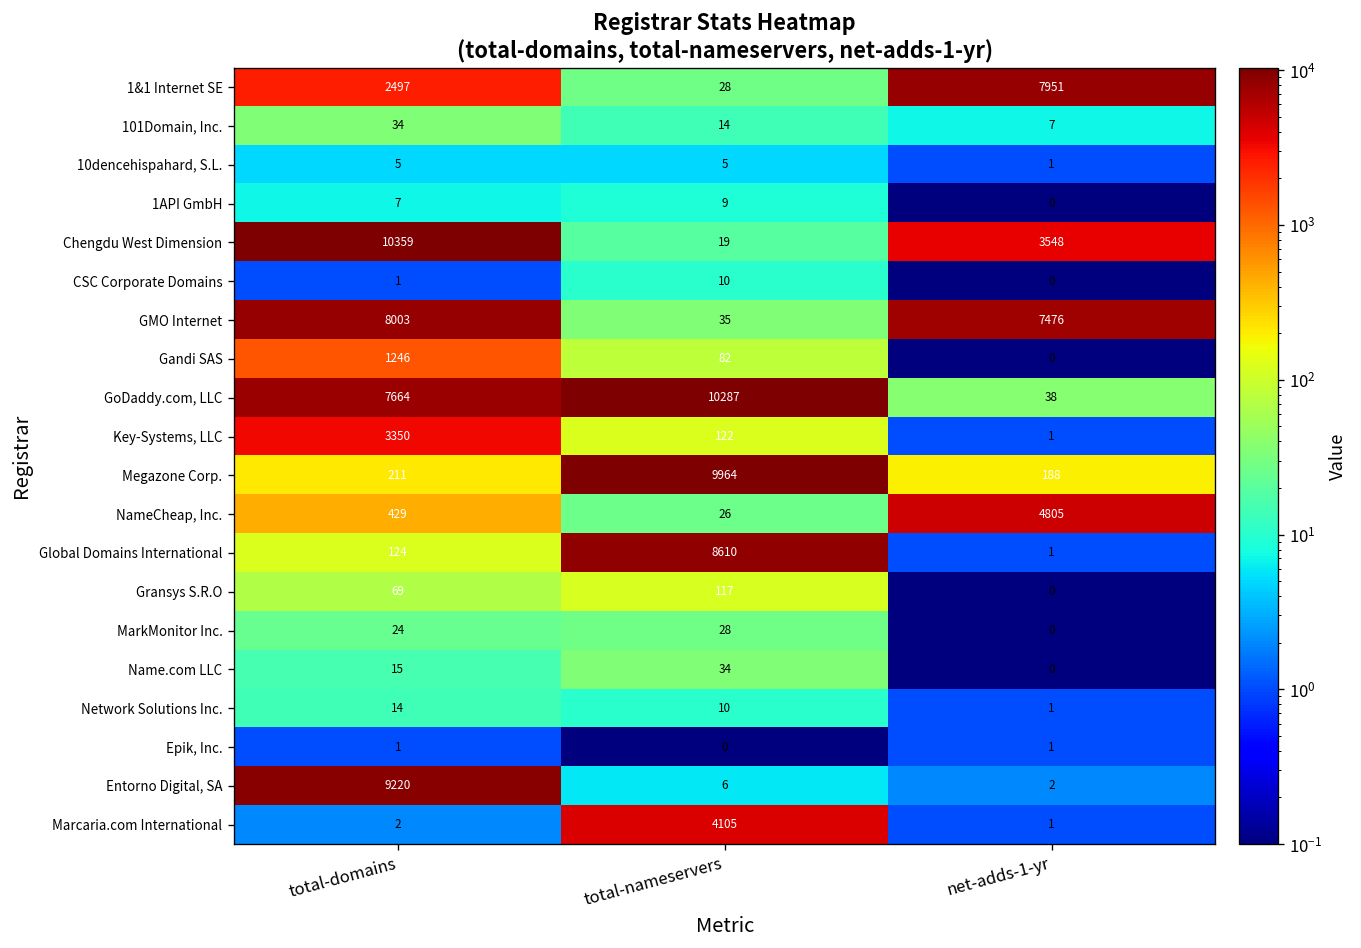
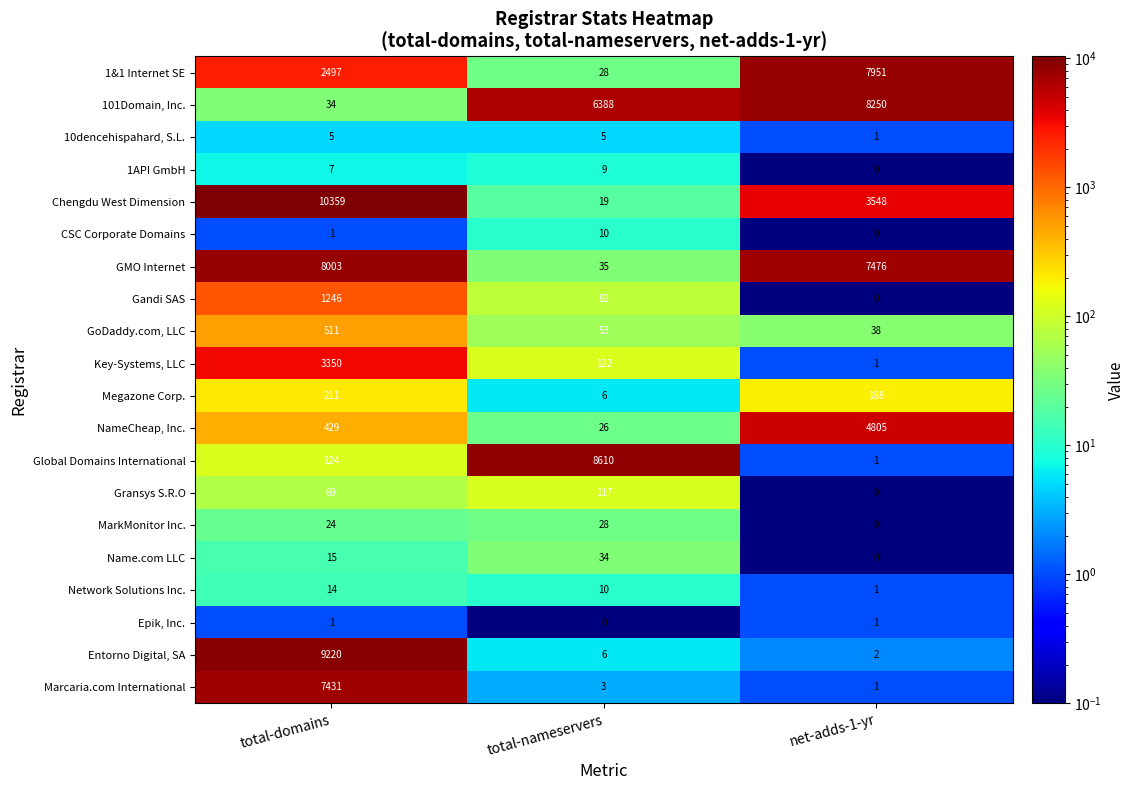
  {
    "1&1 Internet SE": {
      "total-domains": 2497,
      "total-nameservers": 28,
      "net-adds-1-yr": 7951
    },
    "101Domain, Inc.": {
      "total-domains": 34,
-     "total-nameservers": 14,
-     "net-adds-1-yr": 7
+     "total-nameservers": 6388,
+     "net-adds-1-yr": 8250
    },
    "10dencehispahard, S.L.": {
      "total-domains": 5,
      "total-nameservers": 5,
      "net-adds-1-yr": 1
    },
    "1API GmbH": {
      "total-domains": 7,
      "total-nameservers": 9,
      "net-adds-1-yr": 0
    },
    "Chengdu West Dimension": {
      "total-domains": 10359,
      "total-nameservers": 19,
      "net-adds-1-yr": 3548
    },
    "CSC Corporate Domains": {
      "total-domains": 1,
      "total-nameservers": 10,
      "net-adds-1-yr": 0
    },
    "GMO Internet": {
      "total-domains": 8003,
      "total-nameservers": 35,
      "net-adds-1-yr": 7476
    },
    "Gandi SAS": {
      "total-domains": 1246,
      "total-nameservers": 82,
      "net-adds-1-yr": 0
    },
    "GoDaddy.com, LLC": {
-     "total-domains": 7664,
-     "total-nameservers": 10287,
+     "total-domains": 511,
+     "total-nameservers": 53,
      "net-adds-1-yr": 38
    },
    "Key-Systems, LLC": {
      "total-domains": 3350,
      "total-nameservers": 122,
      "net-adds-1-yr": 1
    },
    "Megazone Corp.": {
      "total-domains": 211,
-     "total-nameservers": 9964,
+     "total-nameservers": 6,
      "net-adds-1-yr": 188
    },
    "NameCheap, Inc.": {
      "total-domains": 429,
      "total-nameservers": 26,
      "net-adds-1-yr": 4805
    },
    "Global Domains International": {
      "total-domains": 124,
      "total-nameservers": 8610,
      "net-adds-1-yr": 1
    },
    "Gransys S.R.O": {
      "total-domains": 69,
      "total-nameservers": 117,
      "net-adds-1-yr": 0
    },
    "MarkMonitor Inc.": {
      "total-domains": 24,
      "total-nameservers": 28,
      "net-adds-1-yr": 0
    },
    "Name.com LLC": {
      "total-domains": 15,
      "total-nameservers": 34,
      "net-adds-1-yr": 0
    },
    "Network Solutions Inc.": {
      "total-domains": 14,
      "total-nameservers": 10,
      "net-adds-1-yr": 1
    },
    "Epik, Inc.": {
      "total-domains": 1,
      "total-nameservers": 0,
      "net-adds-1-yr": 1
    },
    "Entorno Digital, SA": {
      "total-domains": 9220,
      "total-nameservers": 6,
      "net-adds-1-yr": 2
    },
    "Marcaria.com International": {
-     "total-domains": 2,
-     "total-nameservers": 4105,
+     "total-domains": 7431,
+     "total-nameservers": 3,
      "net-adds-1-yr": 1
    }
  }
